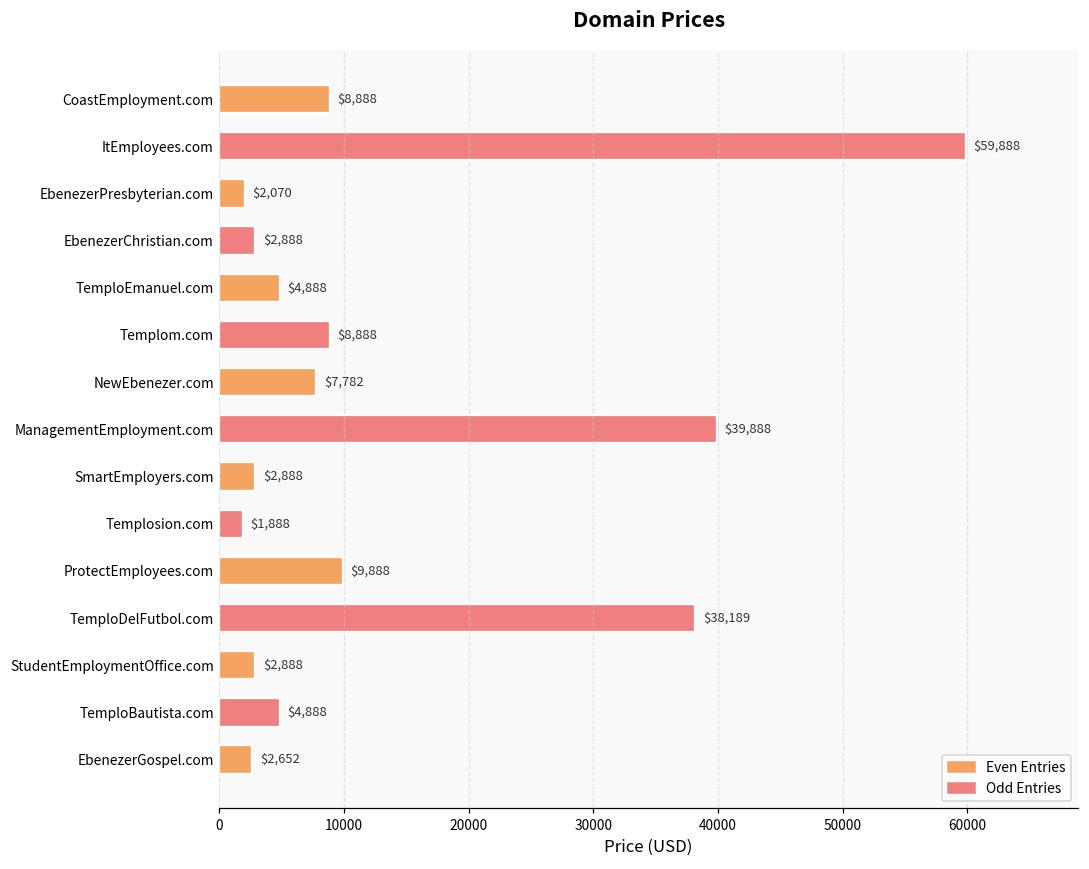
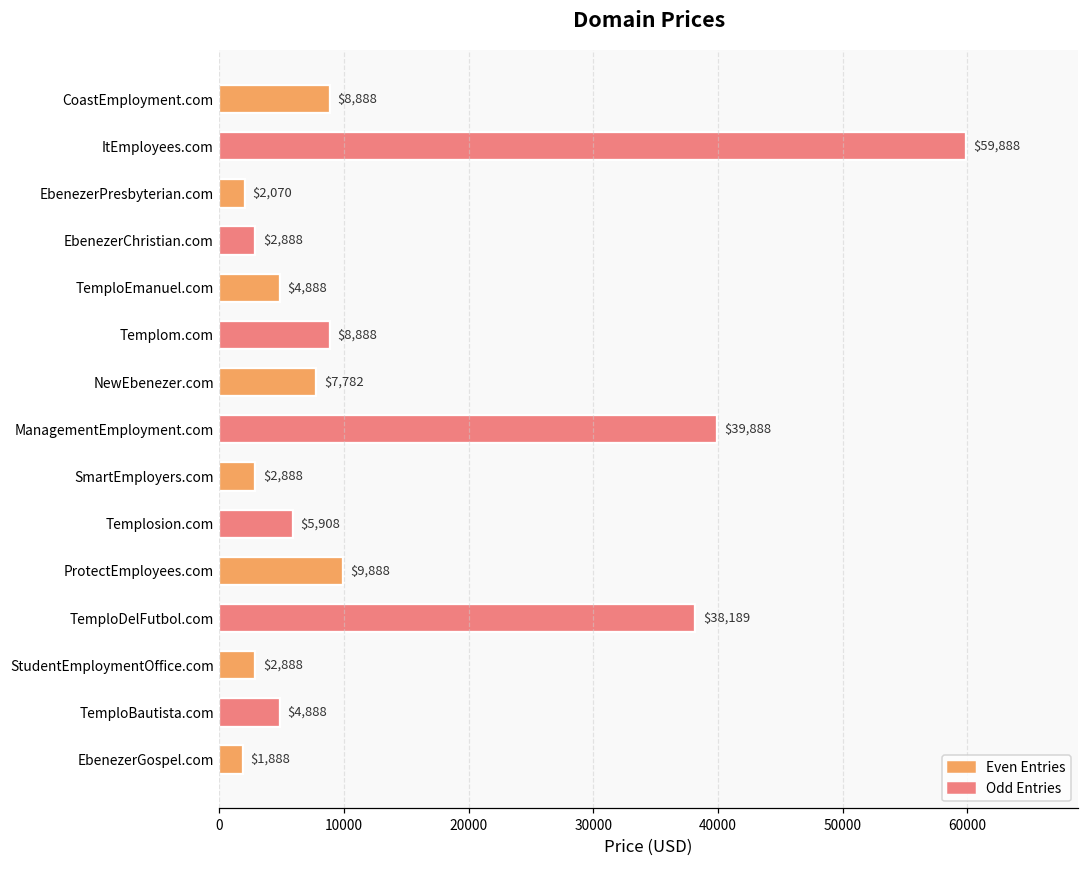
  {
    "CoastEmployment.com": "$8,888",
    "ItEmployees.com": "$59,888",
    "EbenezerPresbyterian.com": "$2,070",
    "EbenezerChristian.com": "$2,888",
    "TemploEmanuel.com": "$4,888",
    "Templom.com": "$8,888",
    "NewEbenezer.com": "$7,782",
    "ManagementEmployment.com": "$39,888",
    "SmartEmployers.com": "$2,888",
-   "Templosion.com": "$1,888",
+   "Templosion.com": "$5,908",
    "ProtectEmployees.com": "$9,888",
    "TemploDelFutbol.com": "$38,189",
    "StudentEmploymentOffice.com": "$2,888",
    "TemploBautista.com": "$4,888",
-   "EbenezerGospel.com": "$2,652"
+   "EbenezerGospel.com": "$1,888"
  }
